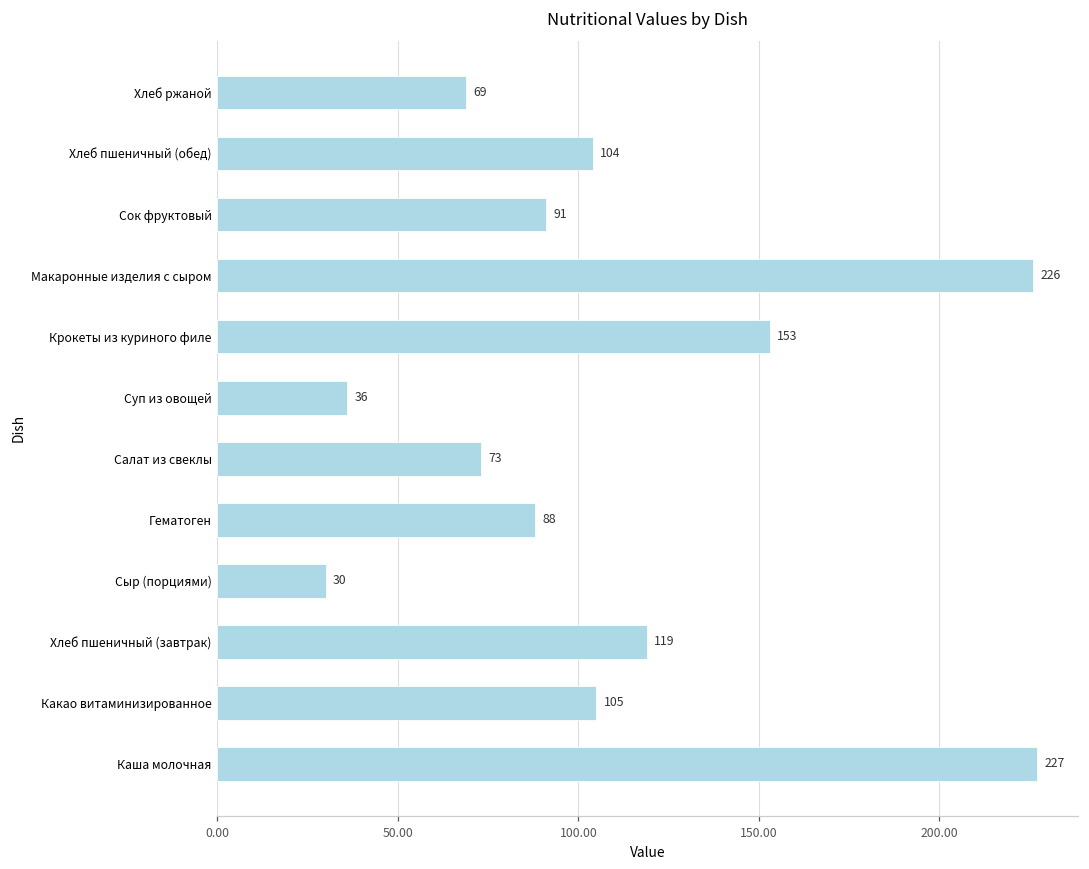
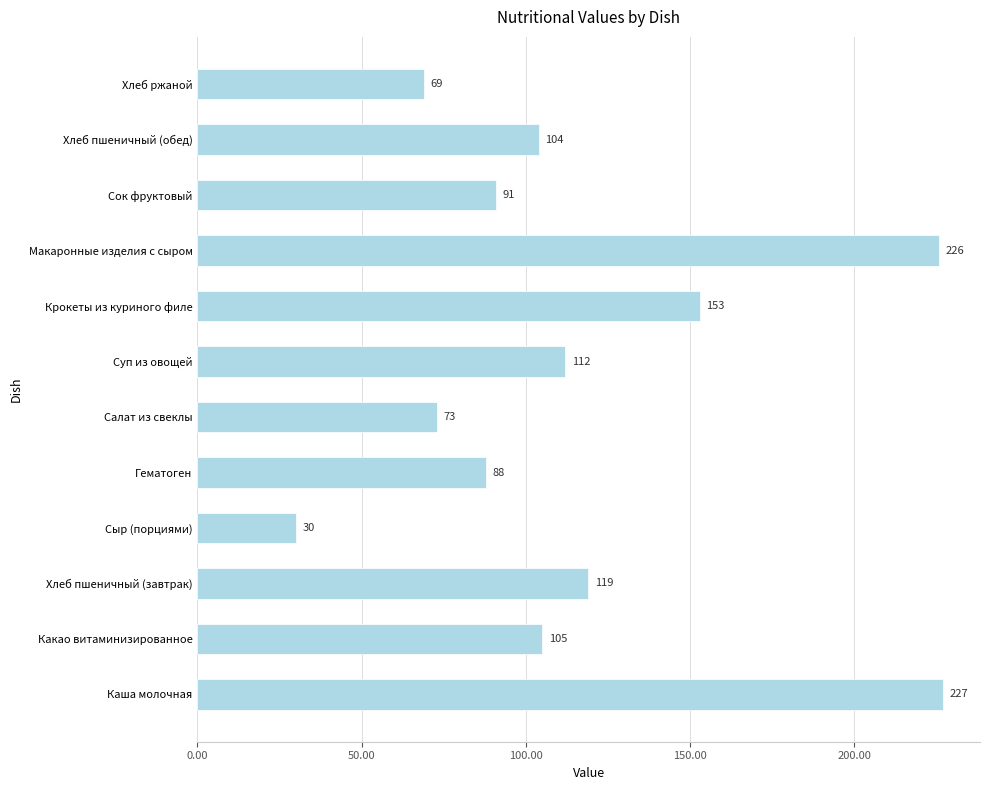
  {
    "Хлеб ржаной": 69,
    "Хлеб пшеничный (обед)": 104,
    "Сок фруктовый": 91,
    "Макаронные изделия с сыром": 226,
    "Крокеты из куриного филе": 153,
-   "Суп из овощей": 36,
+   "Суп из овощей": 112,
    "Салат из свеклы": 73,
    "Гематоген": 88,
    "Сыр (порциями)": 30,
    "Хлеб пшеничный (завтрак)": 119,
    "Какао витаминизированное": 105,
    "Каша молочная": 227
  }
